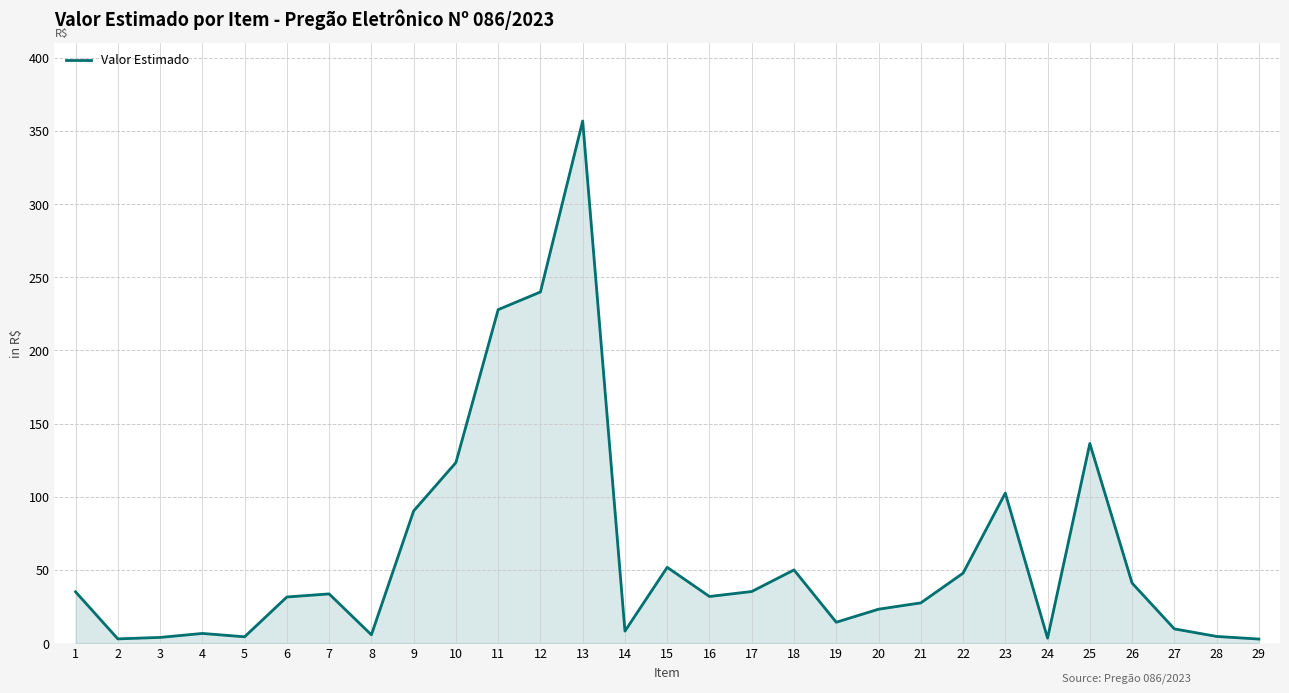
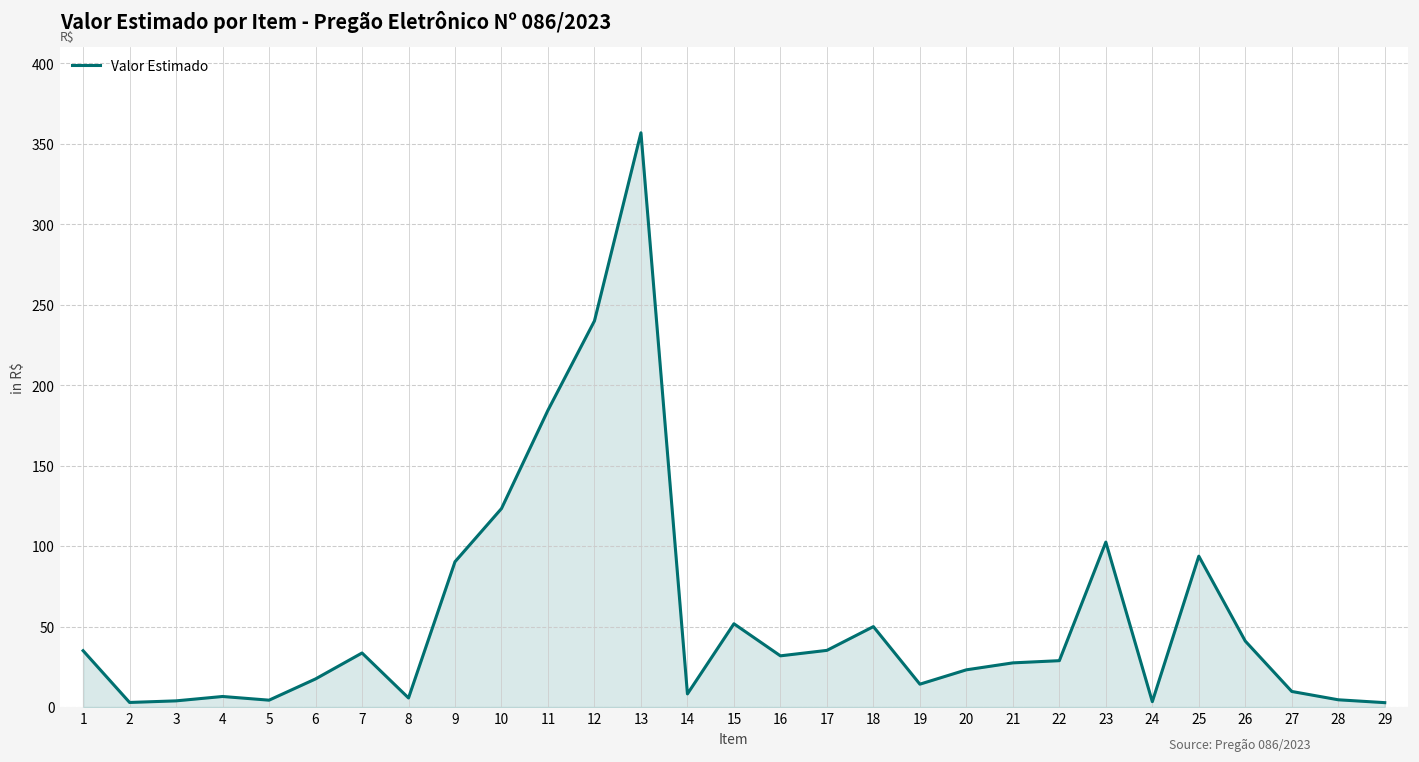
  {
    "1": 35,
    "2": 3,
    "3": 4,
    "4": 7,
    "5": 4,
-   "6": 32,
+   "6": 18,
    "7": 34,
    "8": 6,
    "9": 90,
    "10": 123,
-   "11": 228,
+   "11": 184,
    "12": 240,
    "13": 357,
    "14": 8,
    "15": 52,
    "16": 32,
    "17": 35,
    "18": 50,
    "19": 14,
    "20": 23,
    "21": 27,
-   "22": 48,
+   "22": 29,
    "23": 103,
    "24": 3,
-   "25": 136,
+   "25": 94,
    "26": 41,
    "27": 10,
    "28": 5,
    "29": 3
  }
